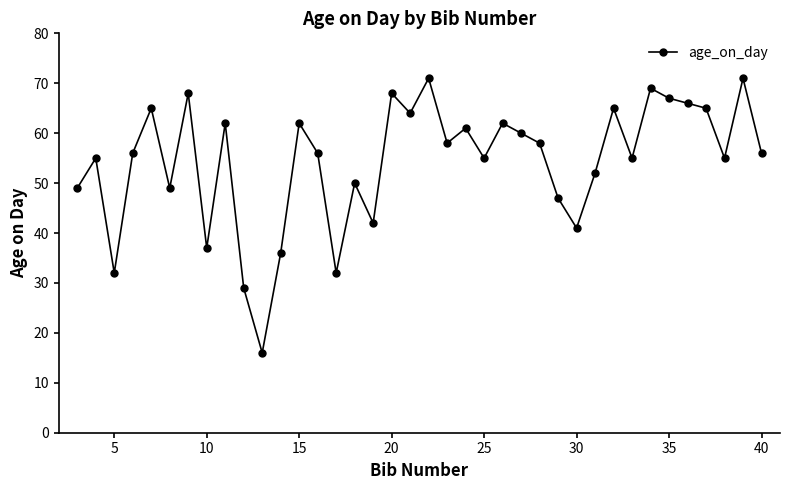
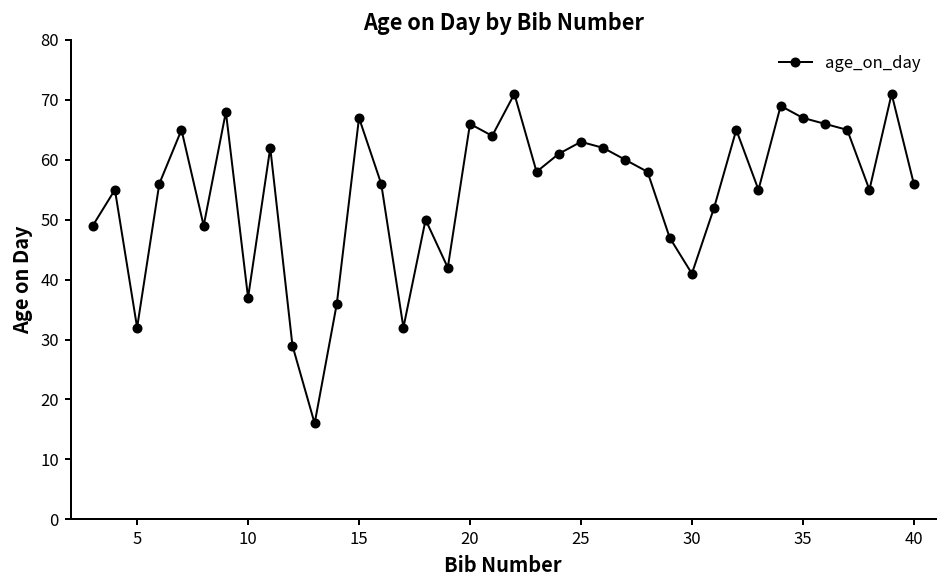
  {
    "5": 32,
    "10": 37,
-   "15": 62,
-   "20": 68,
-   "25": 55,
+   "15": 67,
+   "20": 66,
+   "25": 63,
    "30": 41,
    "35": 67,
    "40": 56
  }
